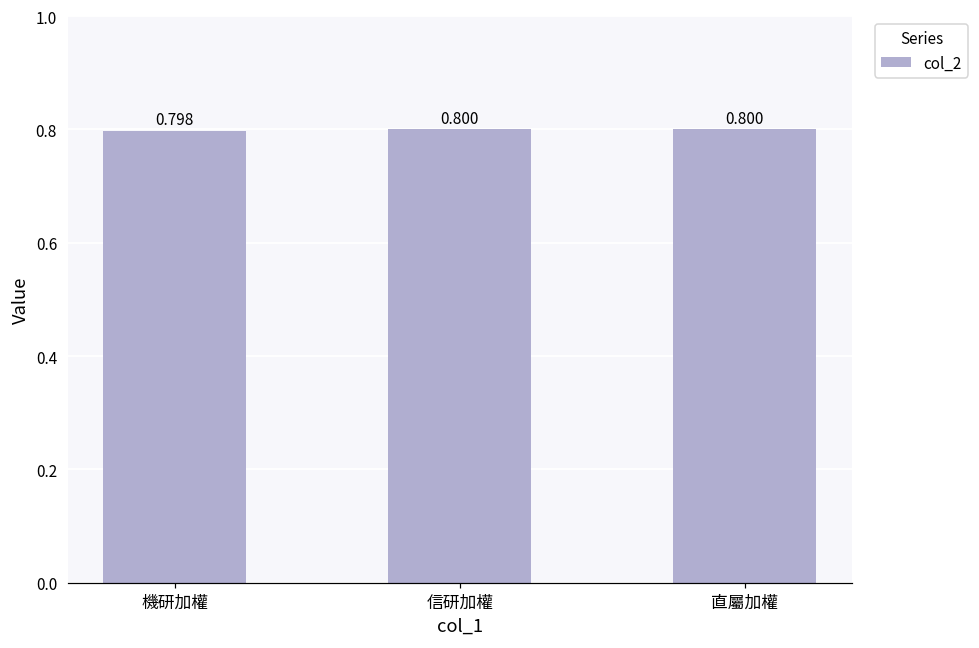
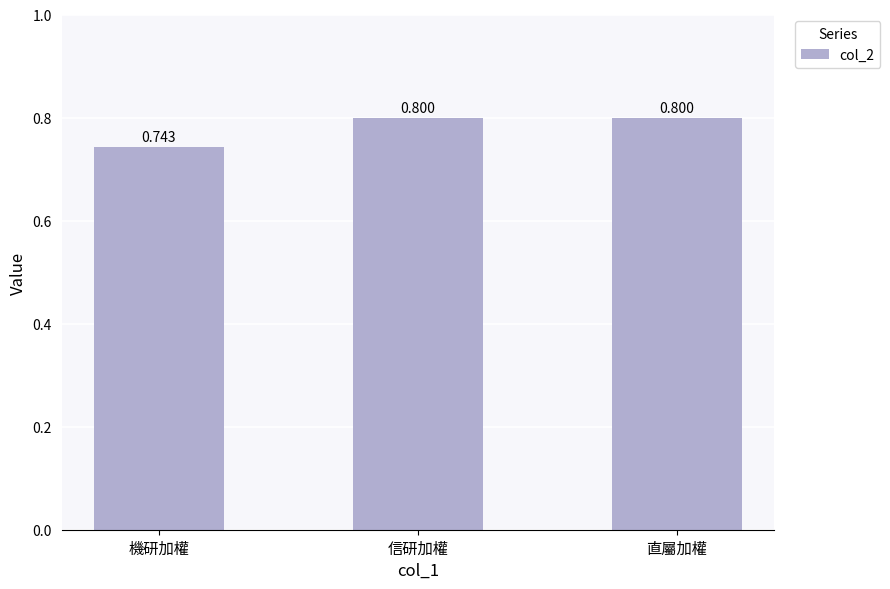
  {
-   "機研加權": 0.798,
+   "機研加權": 0.743,
    "信研加權": 0.800,
    "直屬加權": 0.800
  }
